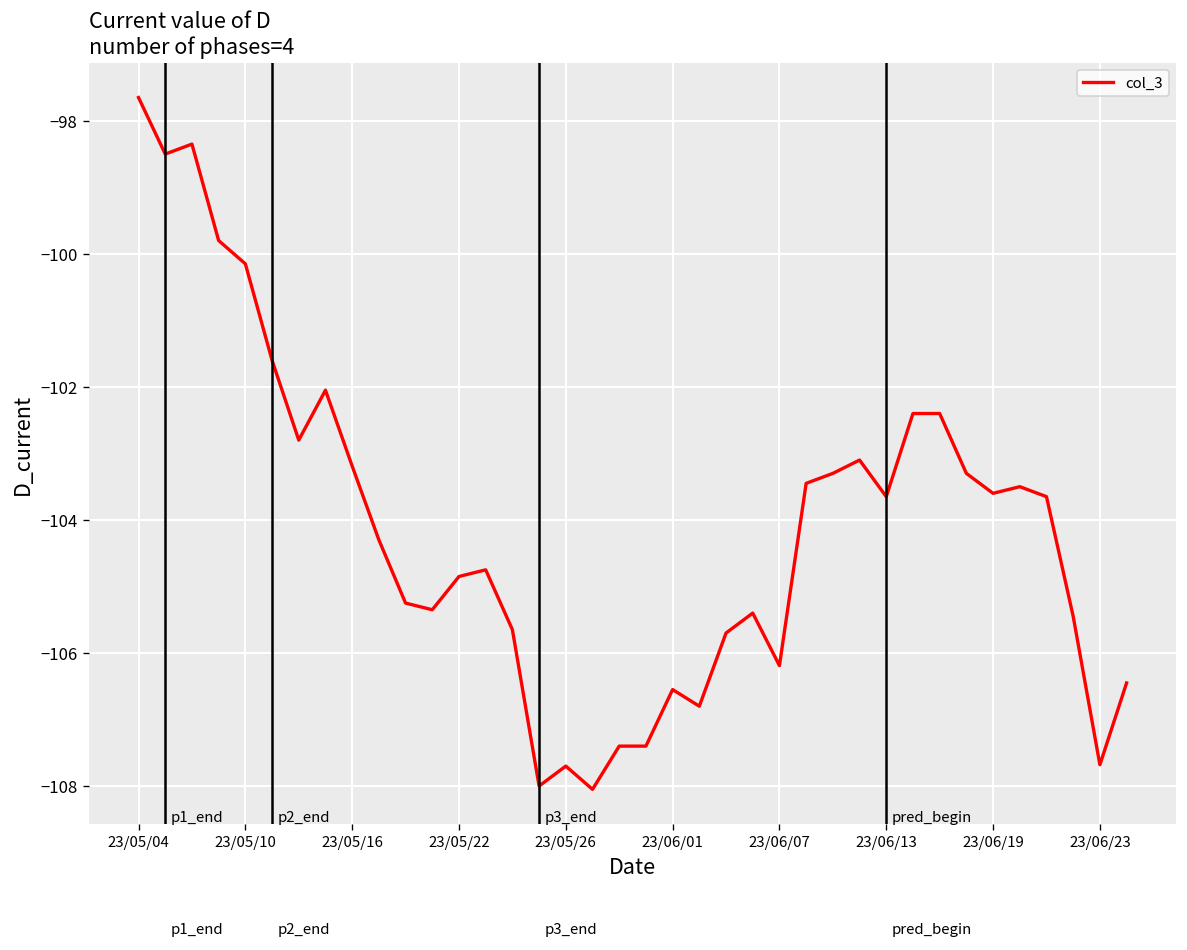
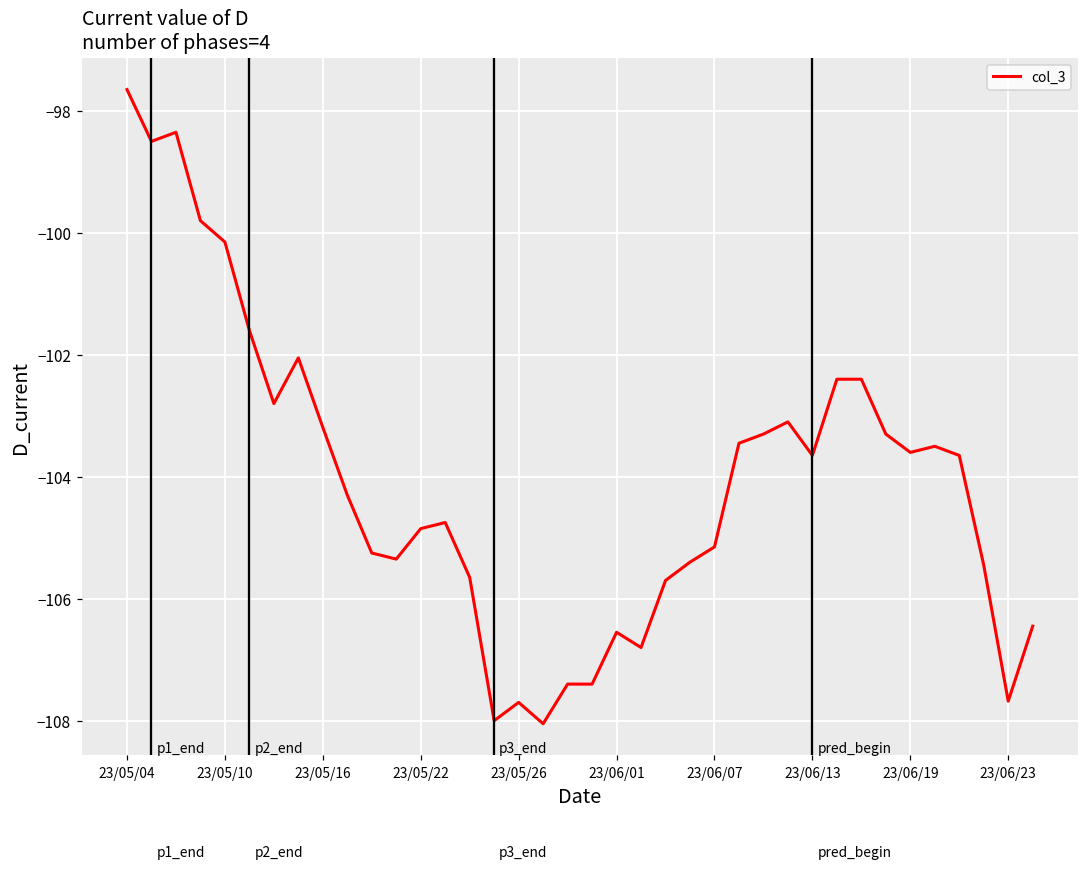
  {
    "23/05/04": -97.7,
    "23/05/10": -100.2,
    "23/05/16": -103.2,
    "23/05/22": -104.9,
    "23/05/26": -107.7,
    "23/06/01": -106.6,
-   "23/06/07": -106.2,
+   "23/06/07": -105.2,
    "23/06/13": -103.7,
    "23/06/19": -103.6,
    "23/06/23": -107.7
  }
